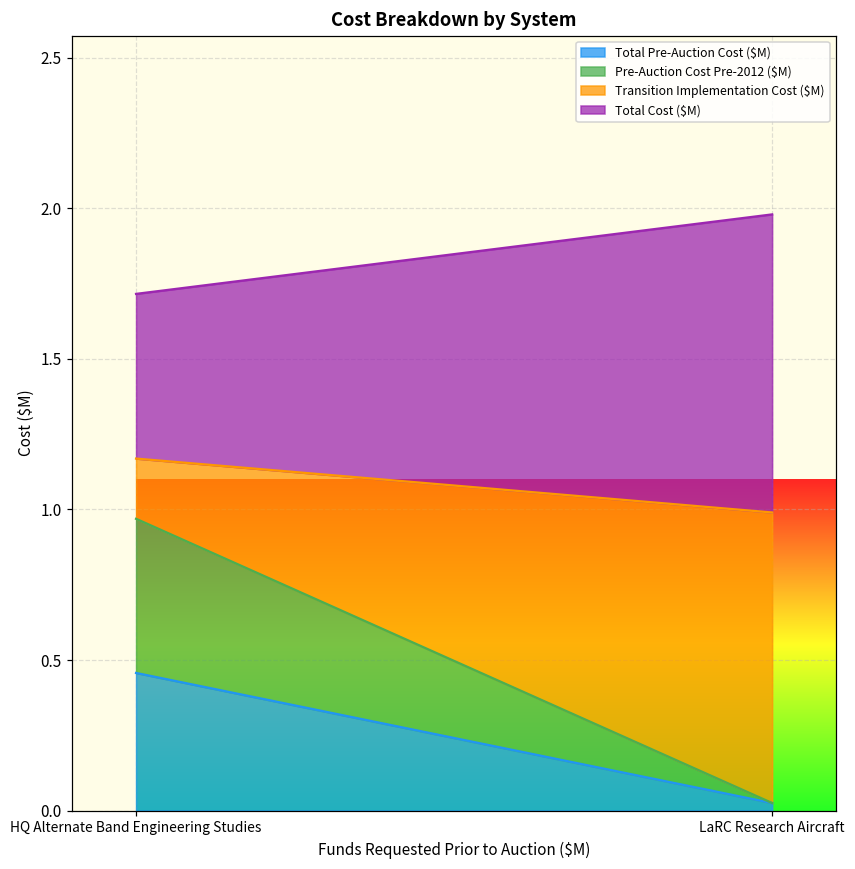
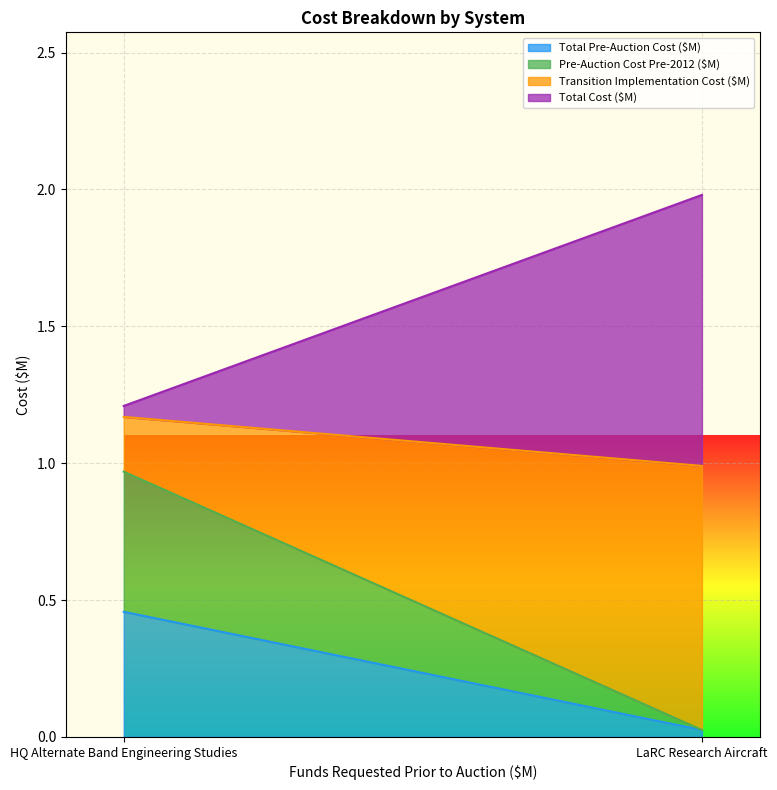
  {
    "Total Pre-Auction Cost ($M)": {
      "HQ Alternate Band Engineering Studies": 0.46
    },
    "Pre-Auction Cost Pre-2012 ($M)": {
      "HQ Alternate Band Engineering Studies": 0.51
    },
    "Transition Implementation Cost ($M)": {
      "HQ Alternate Band Engineering Studies": 0.20,
      "LaRC Research Aircraft": 0.97
    },
    "Total Cost ($M)": {
-     "HQ Alternate Band Engineering Studies": 0.55,
+     "HQ Alternate Band Engineering Studies": 0.04,
      "LaRC Research Aircraft": 0.99
    }
  }
